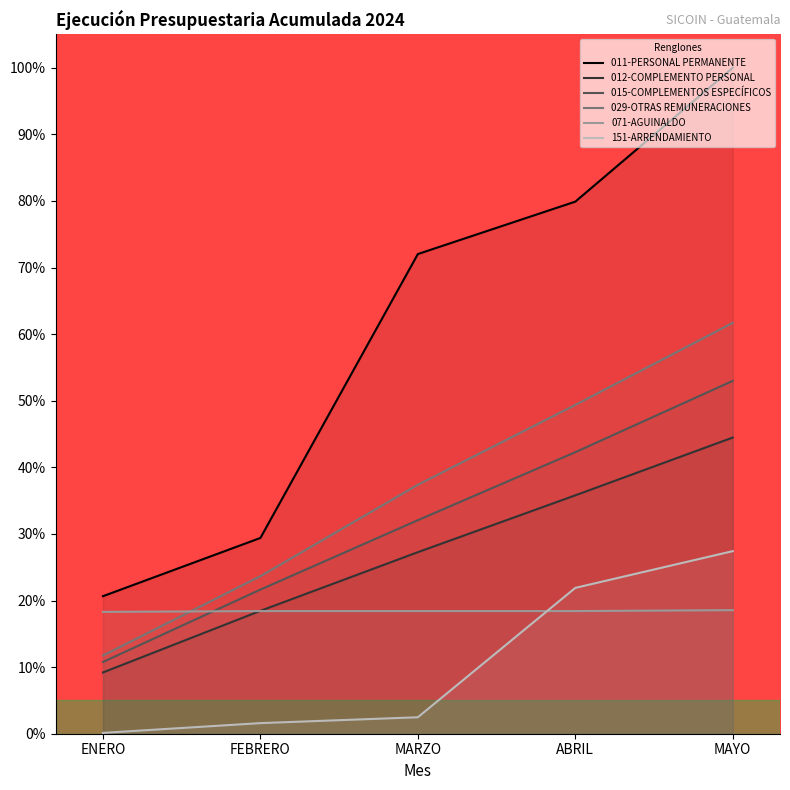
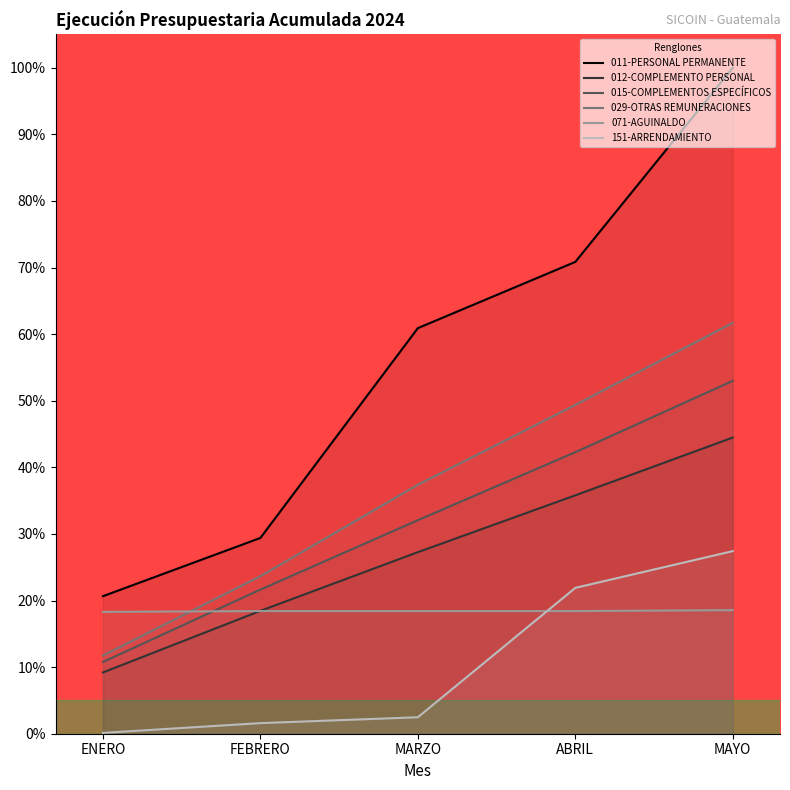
  {
    "011-PERSONAL PERMANENTE": {
      "ENERO": "21%",
      "FEBRERO": "29%",
-     "MARZO": "72%",
-     "ABRIL": "80%"
+     "MARZO": "61%",
+     "ABRIL": "71%"
    }
  }
